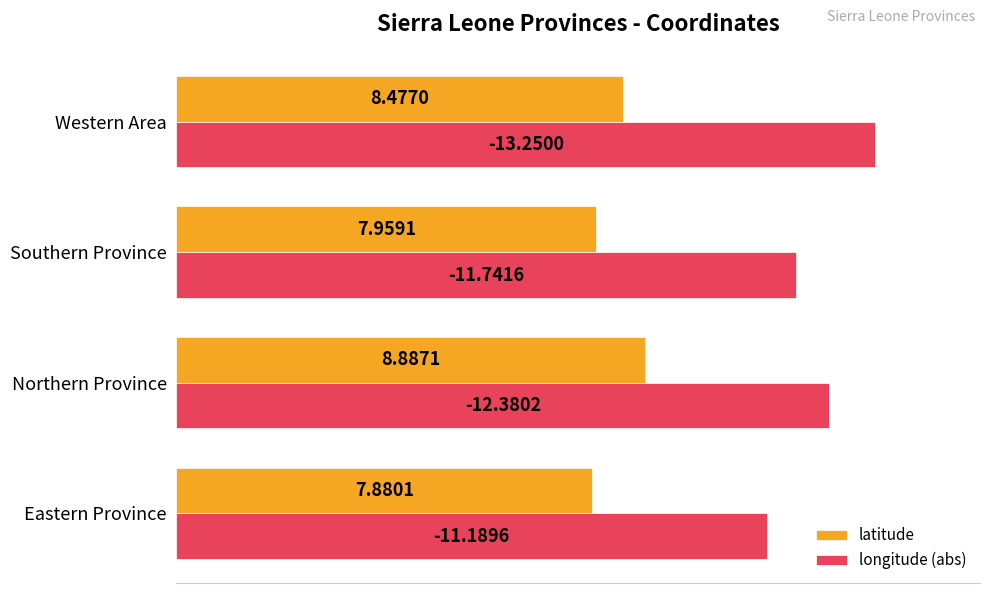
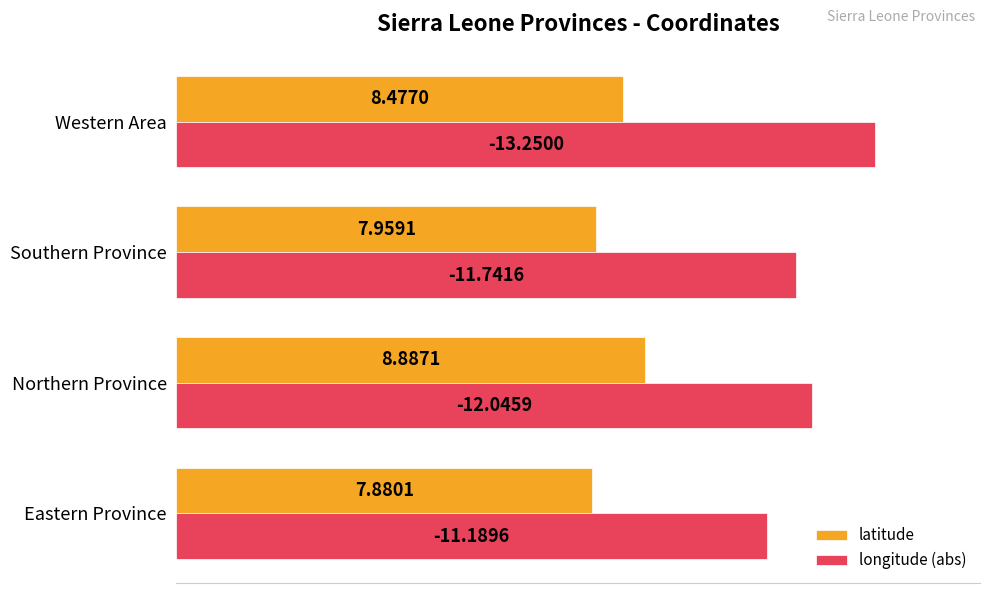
  {
    "latitude": {
      "Western Area": 8.4770,
      "Southern Province": 7.9591,
      "Northern Province": 8.8871,
      "Eastern Province": 7.8801
    },
    "longitude (abs)": {
-     "Northern Province": -12.3802
+     "Northern Province": -12.0459
    }
  }
